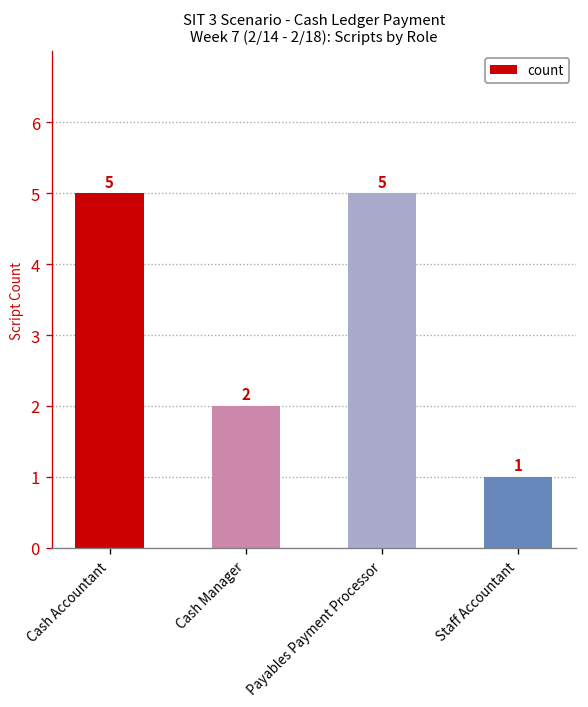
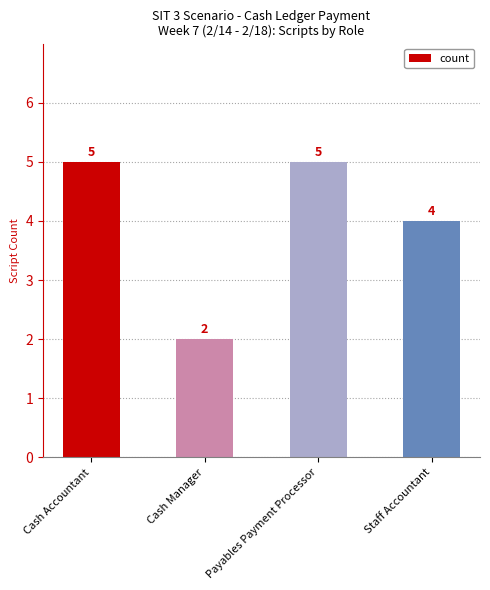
  {
    "Cash Accountant": 5,
    "Cash Manager": 2,
    "Payables Payment Processor": 5,
-   "Staff Accountant": 1
+   "Staff Accountant": 4
  }
